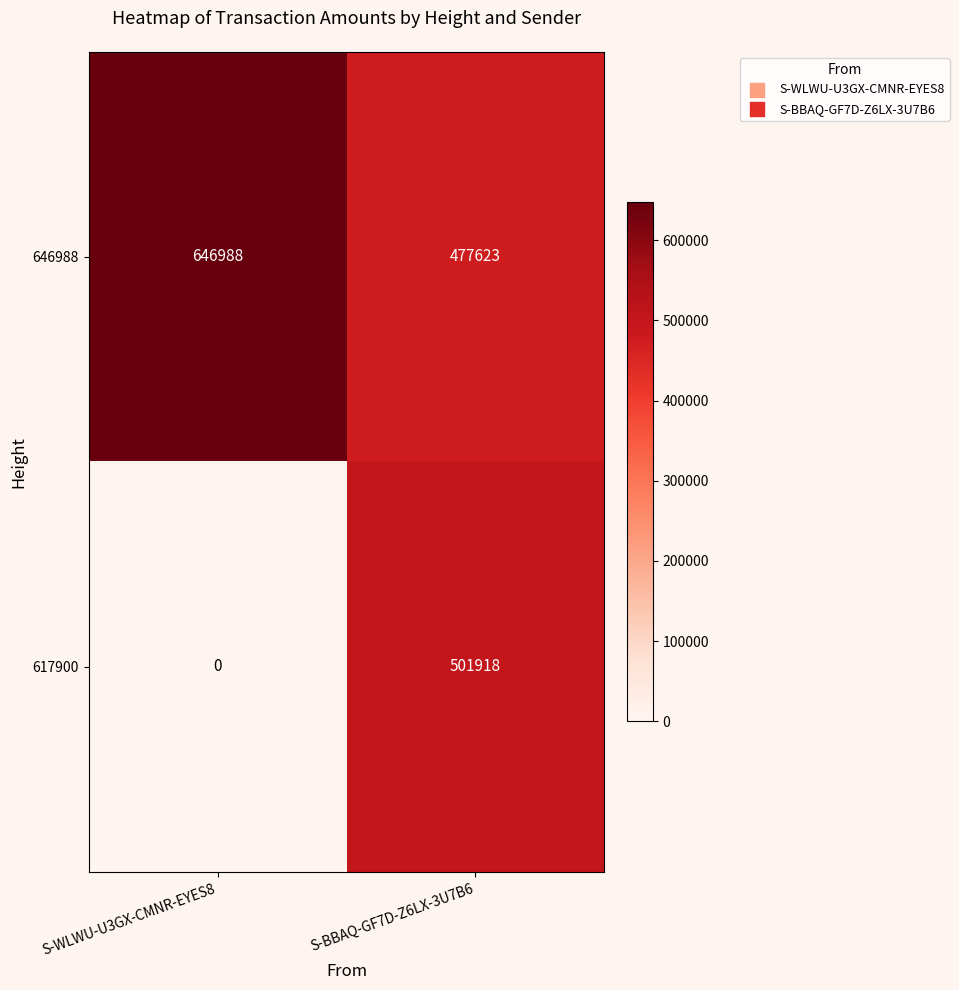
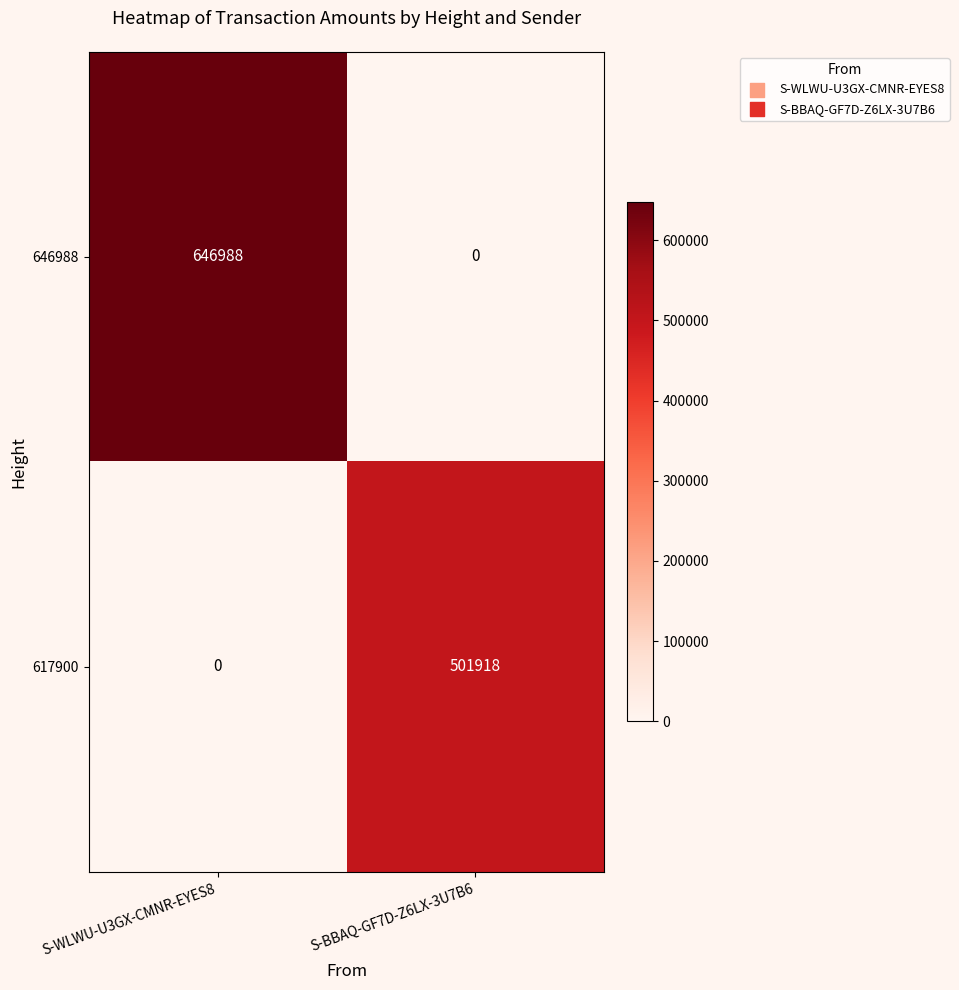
  {
    "646988": {
      "S-WLWU-U3GX-CMNR-EYES8": 646988,
-     "S-BBAQ-GF7D-Z6LX-3U7B6": 477623
+     "S-BBAQ-GF7D-Z6LX-3U7B6": 0
    },
    "617900": {
      "S-WLWU-U3GX-CMNR-EYES8": 0,
      "S-BBAQ-GF7D-Z6LX-3U7B6": 501918
    }
  }
